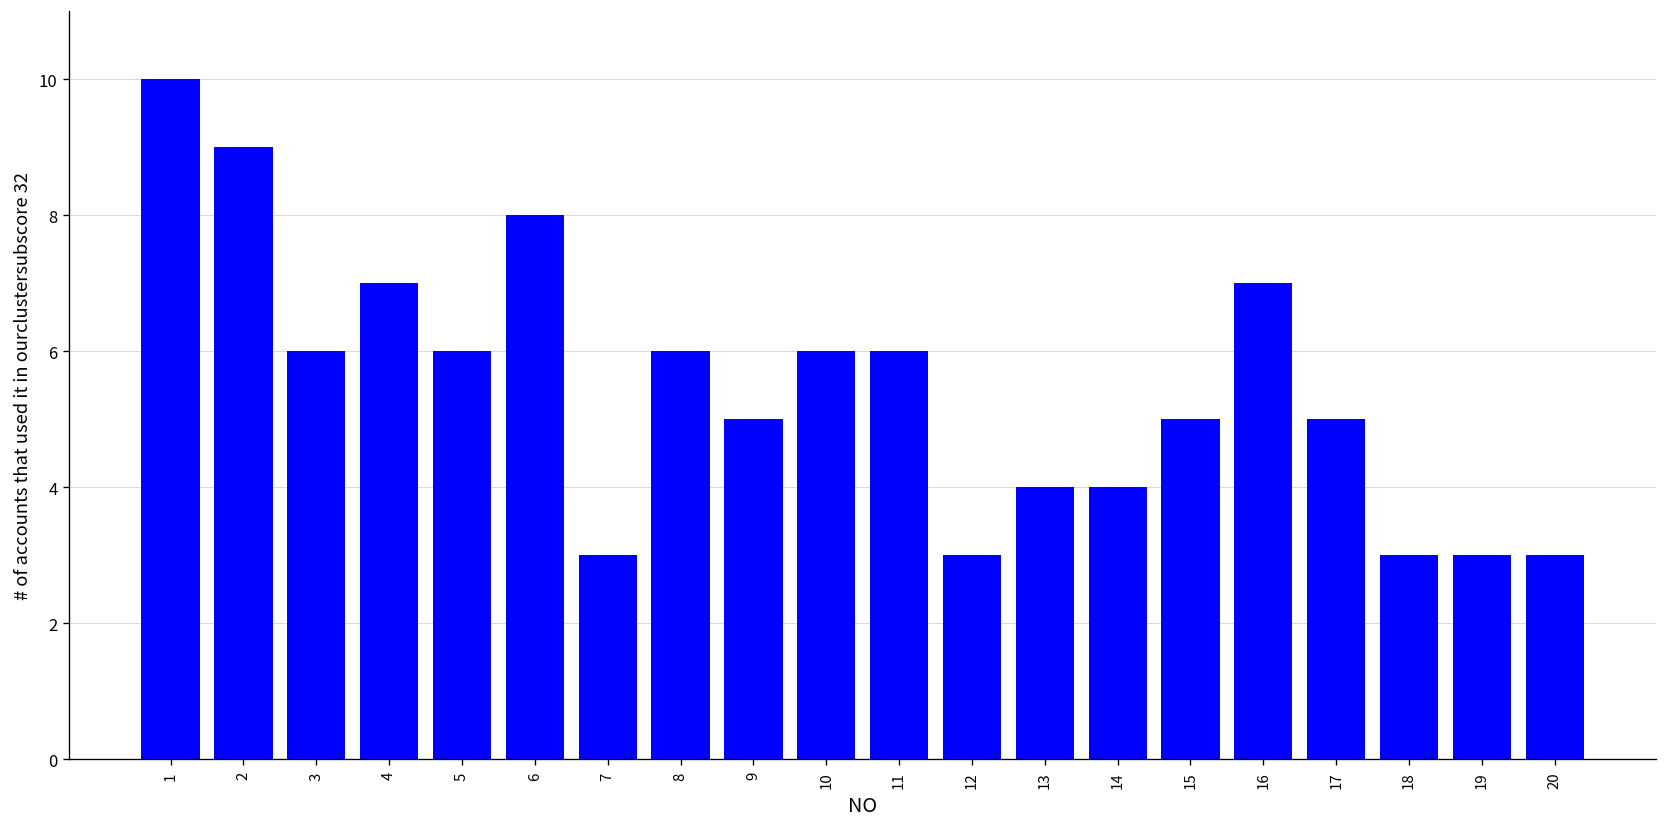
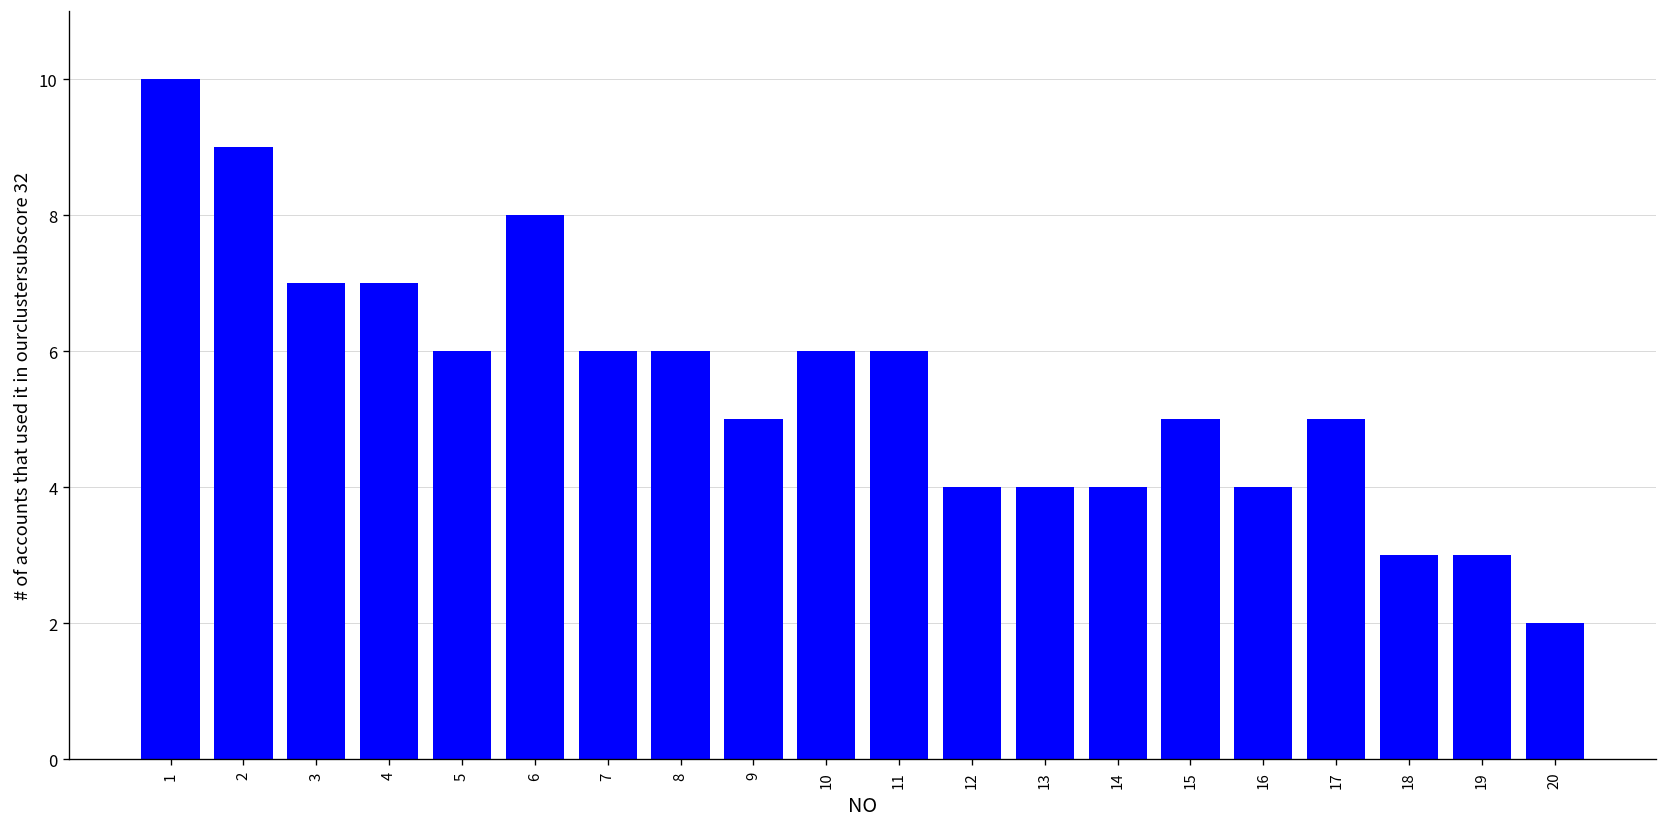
  {
    "1": 10,
    "2": 9,
-   "3": 6,
+   "3": 7,
    "4": 7,
    "5": 6,
    "6": 8,
-   "7": 3,
+   "7": 6,
    "8": 6,
    "9": 5,
    "10": 6,
    "11": 6,
-   "12": 3,
+   "12": 4,
    "13": 4,
    "14": 4,
    "15": 5,
-   "16": 7,
+   "16": 4,
    "17": 5,
    "18": 3,
    "19": 3,
-   "20": 3
+   "20": 2
  }
